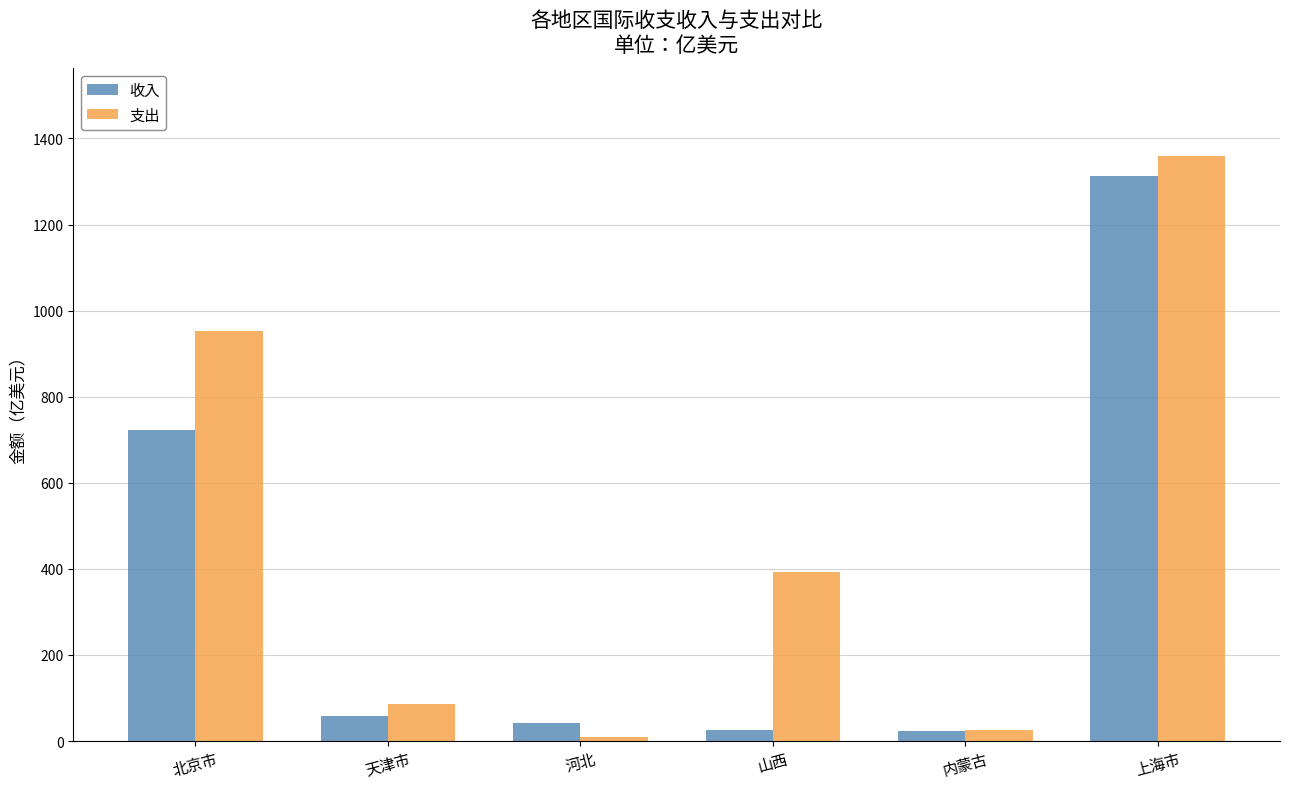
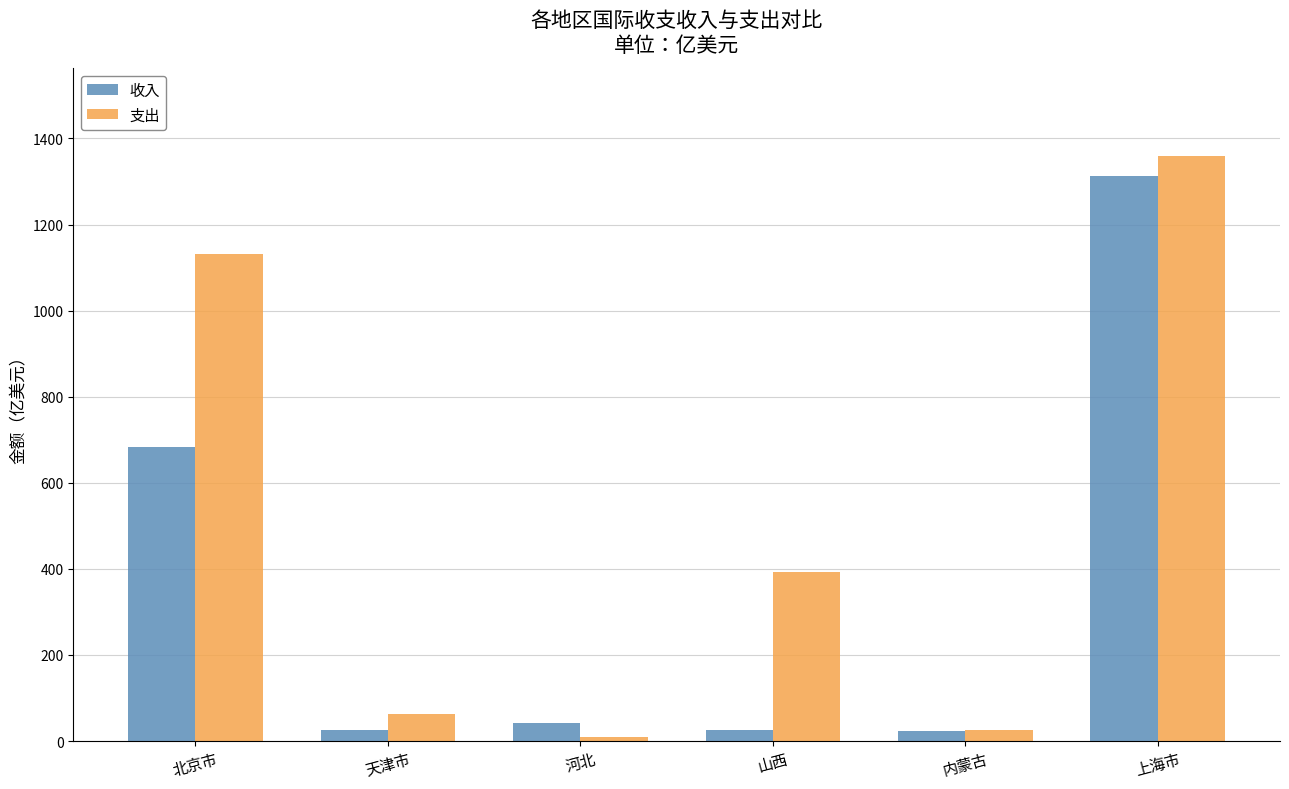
  {
    "收入": {
-     "北京市": 720,
-     "天津市": 60,
+     "北京市": 680,
+     "天津市": 30,
      "河北": 40,
      "山西": 20,
      "内蒙古": 20,
      "上海市": 1310
    },
    "支出": {
-     "北京市": 950,
-     "天津市": 90,
+     "北京市": 1130,
+     "天津市": 60,
      "河北": 10,
      "山西": 390,
      "内蒙古": 20,
      "上海市": 1360
    }
  }
